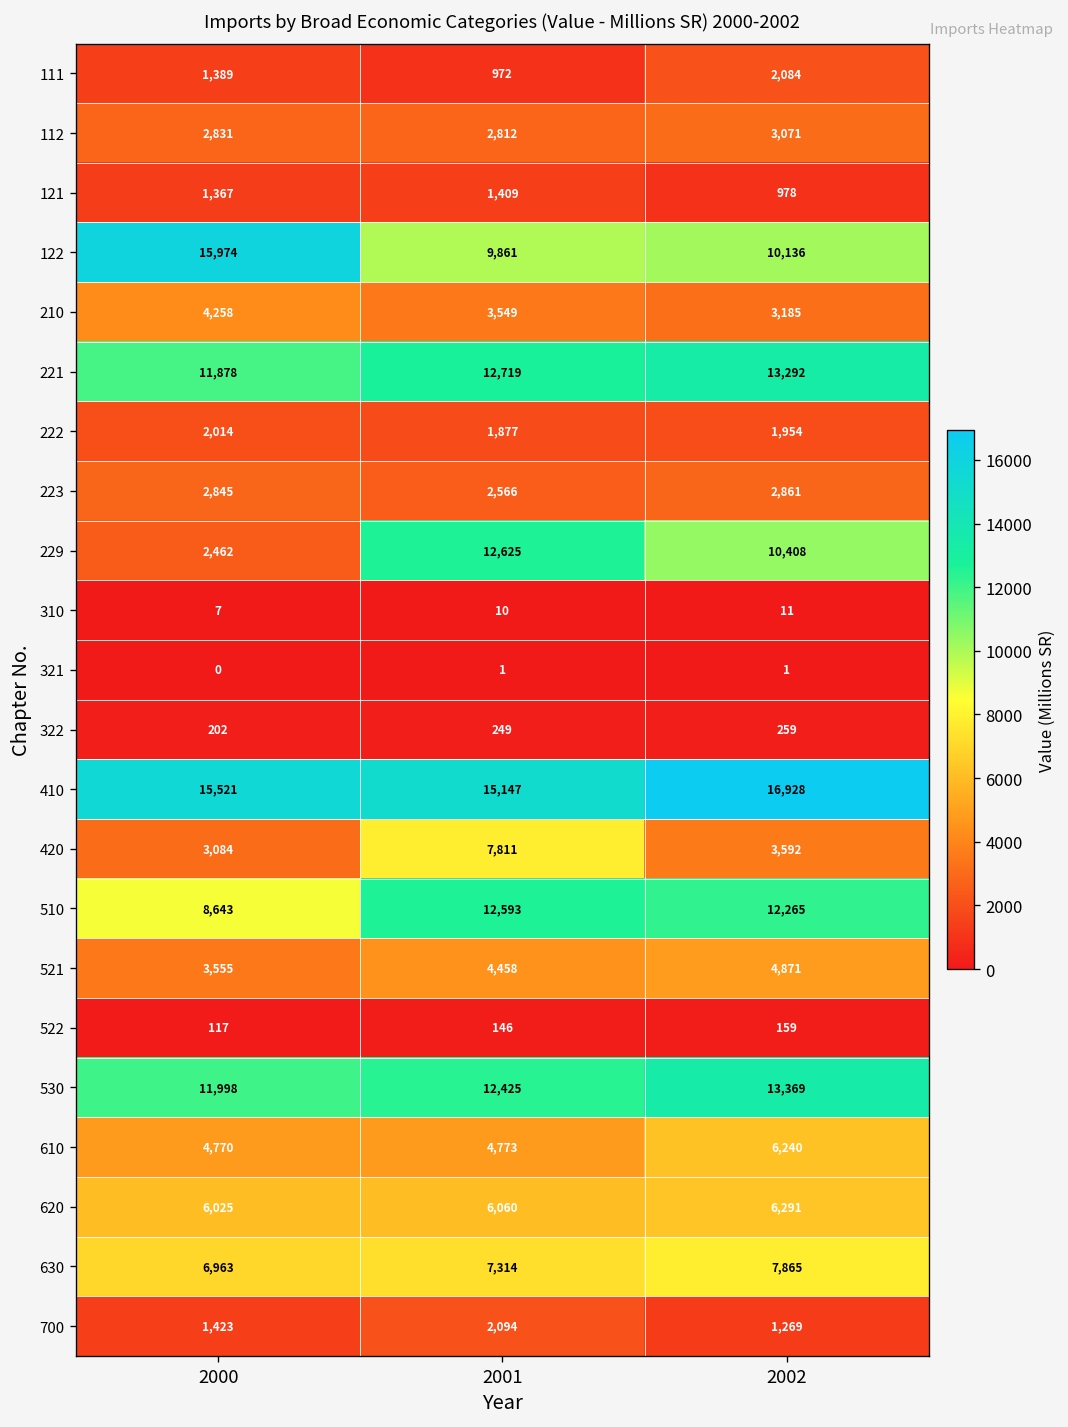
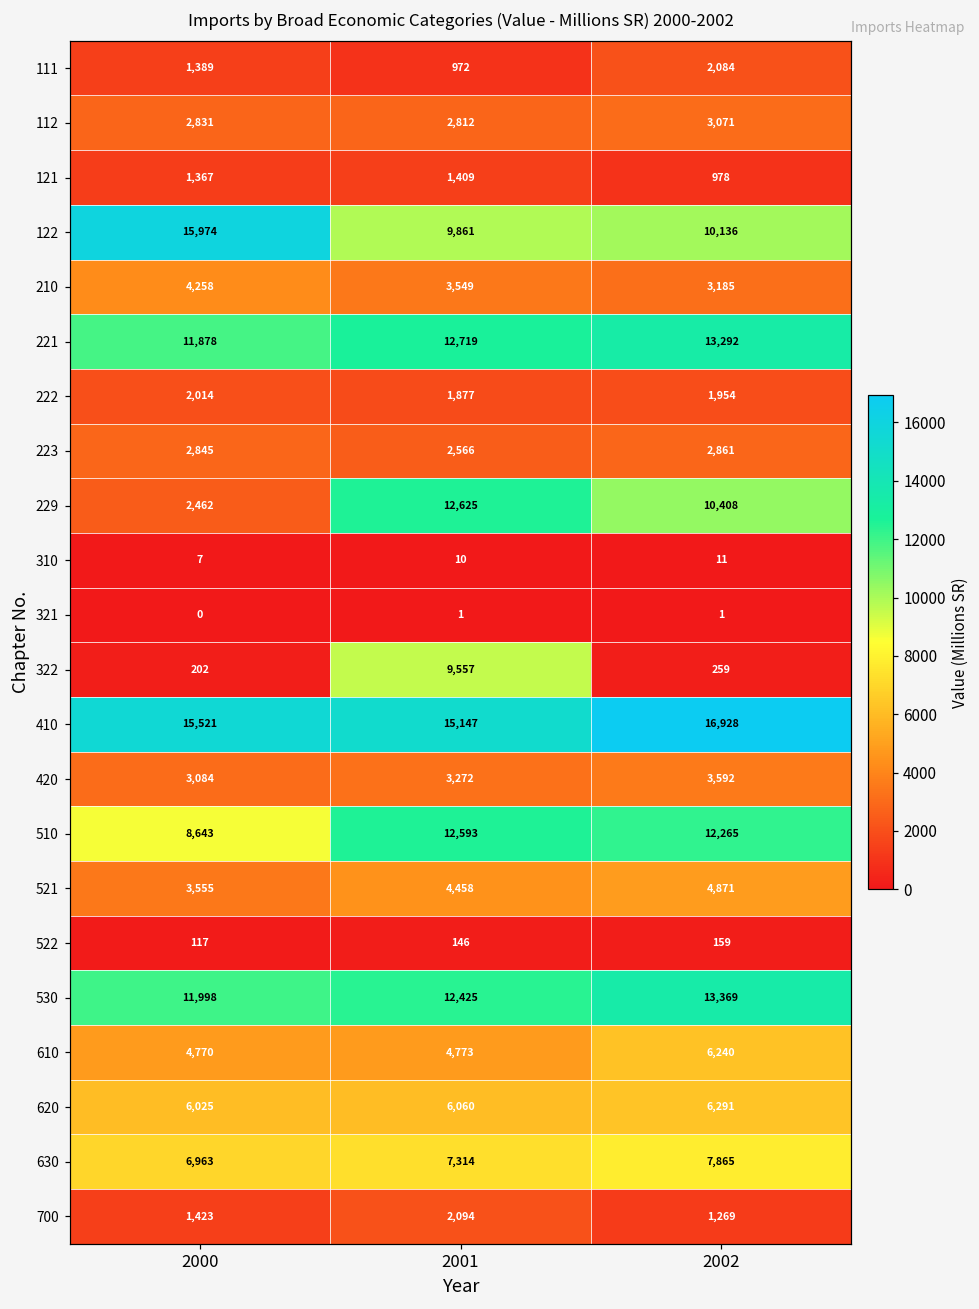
  {
    "111": {
      "2000": "1,389",
      "2001": "972",
      "2002": "2,084"
    },
    "112": {
      "2000": "2,831",
      "2001": "2,812",
      "2002": "3,071"
    },
    "121": {
      "2000": "1,367",
      "2001": "1,409",
      "2002": "978"
    },
    "122": {
      "2000": "15,974",
      "2001": "9,861",
      "2002": "10,136"
    },
    "210": {
      "2000": "4,258",
      "2001": "3,549",
      "2002": "3,185"
    },
    "221": {
      "2000": "11,878",
      "2001": "12,719",
      "2002": "13,292"
    },
    "222": {
      "2000": "2,014",
      "2001": "1,877",
      "2002": "1,954"
    },
    "223": {
      "2000": "2,845",
      "2001": "2,566",
      "2002": "2,861"
    },
    "229": {
      "2000": "2,462",
      "2001": "12,625",
      "2002": "10,408"
    },
    "310": {
      "2000": "7",
      "2001": "10",
      "2002": "11"
    },
    "321": {
      "2000": "0",
      "2001": "1",
      "2002": "1"
    },
    "322": {
      "2000": "202",
-     "2001": "249",
+     "2001": "9,557",
      "2002": "259"
    },
    "410": {
      "2000": "15,521",
      "2001": "15,147",
      "2002": "16,928"
    },
    "420": {
      "2000": "3,084",
-     "2001": "7,811",
+     "2001": "3,272",
      "2002": "3,592"
    },
    "510": {
      "2000": "8,643",
      "2001": "12,593",
      "2002": "12,265"
    },
    "521": {
      "2000": "3,555",
      "2001": "4,458",
      "2002": "4,871"
    },
    "522": {
      "2000": "117",
      "2001": "146",
      "2002": "159"
    },
    "530": {
      "2000": "11,998",
      "2001": "12,425",
      "2002": "13,369"
    },
    "610": {
      "2000": "4,770",
      "2001": "4,773",
      "2002": "6,240"
    },
    "620": {
      "2000": "6,025",
      "2001": "6,060",
      "2002": "6,291"
    },
    "630": {
      "2000": "6,963",
      "2001": "7,314",
      "2002": "7,865"
    },
    "700": {
      "2000": "1,423",
      "2001": "2,094",
      "2002": "1,269"
    }
  }
